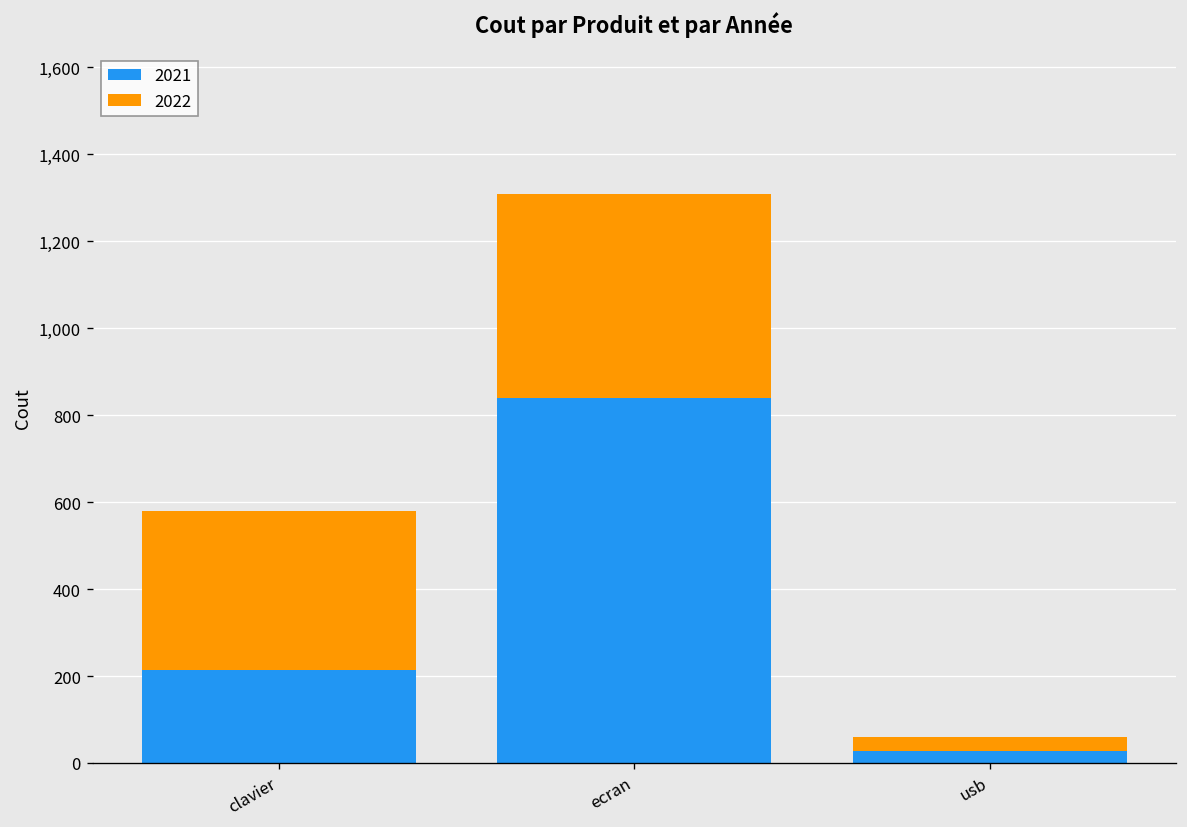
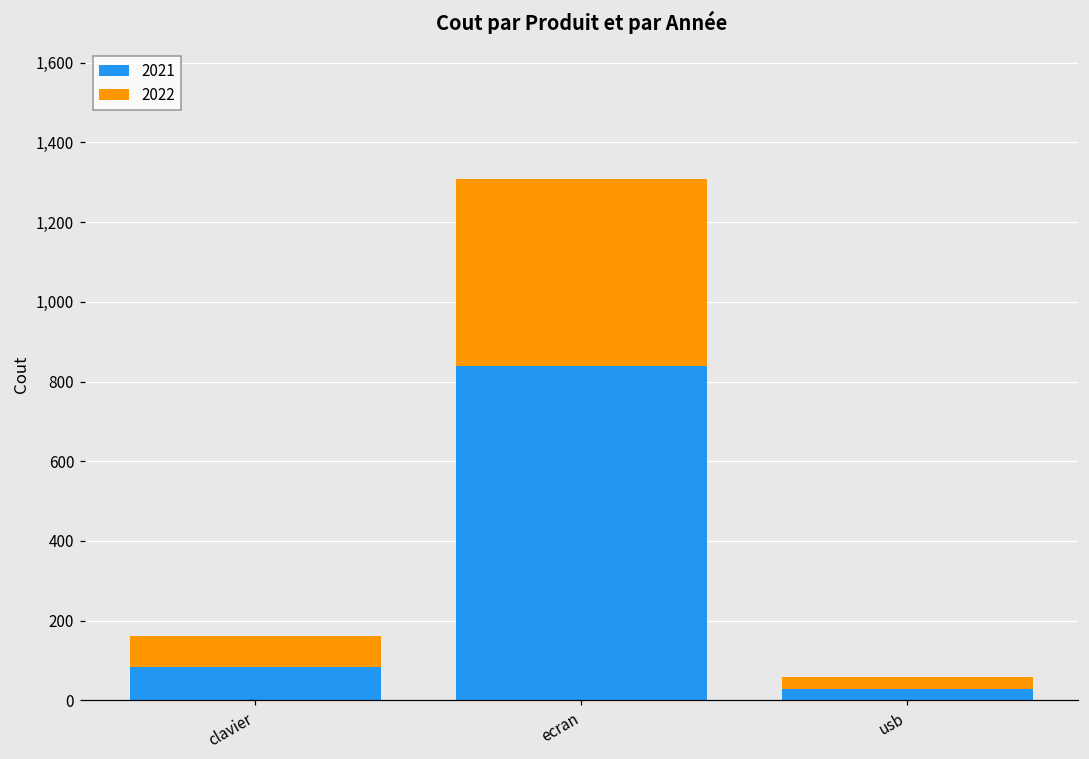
  {
    "2021": {
-     "clavier": 220,
+     "clavier": 80,
      "ecran": 840,
      "usb": 30
    },
    "2022": {
-     "clavier": 360,
+     "clavier": 80,
      "ecran": 470,
      "usb": 30
    }
  }
